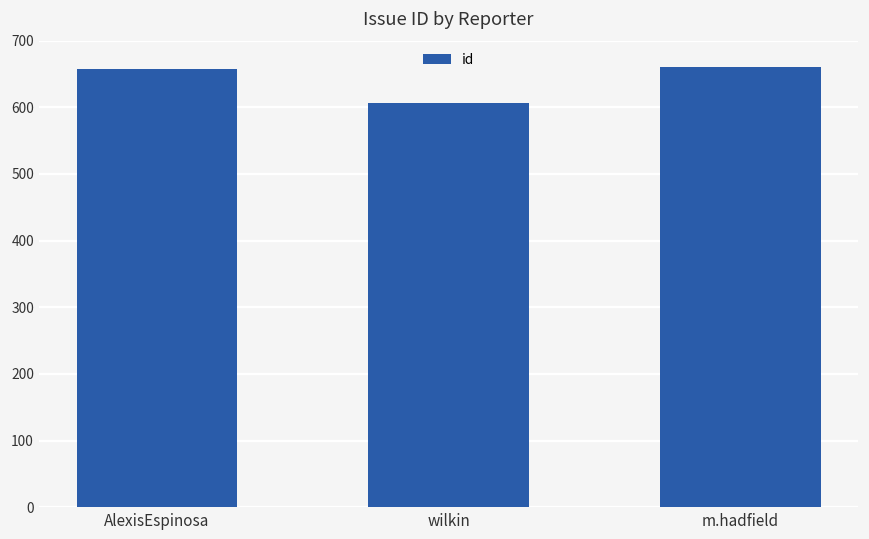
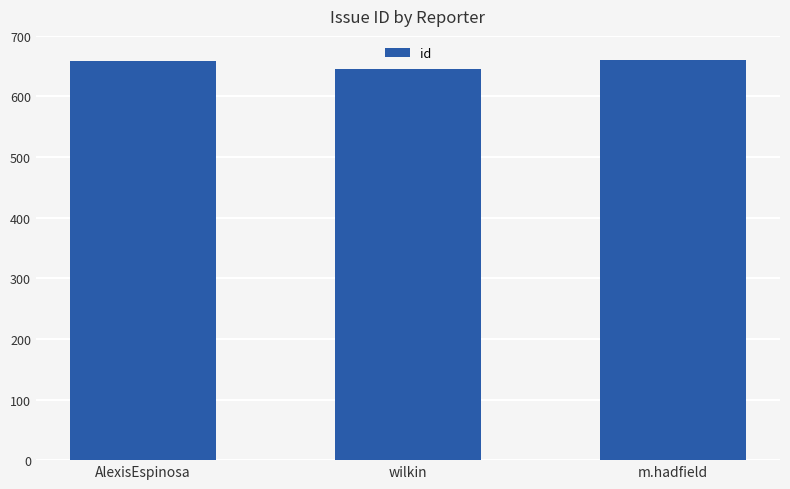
  {
    "AlexisEspinosa": 660,
-   "wilkin": 610,
+   "wilkin": 650,
    "m.hadfield": 660
  }
